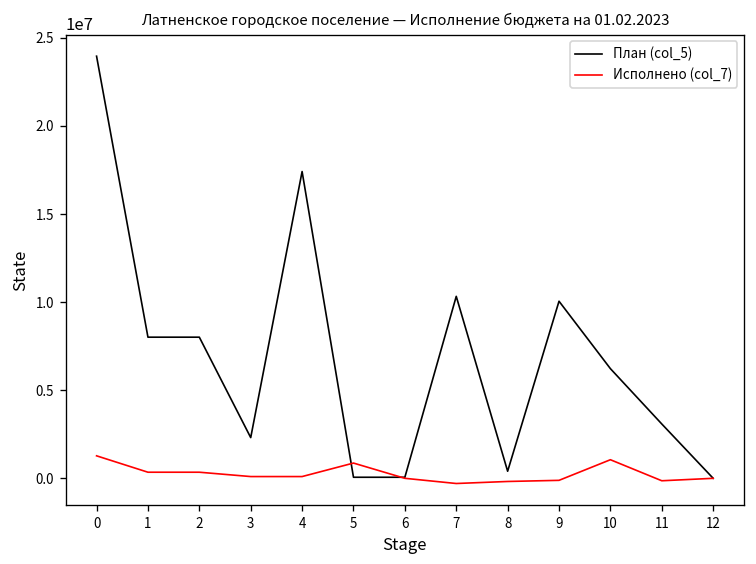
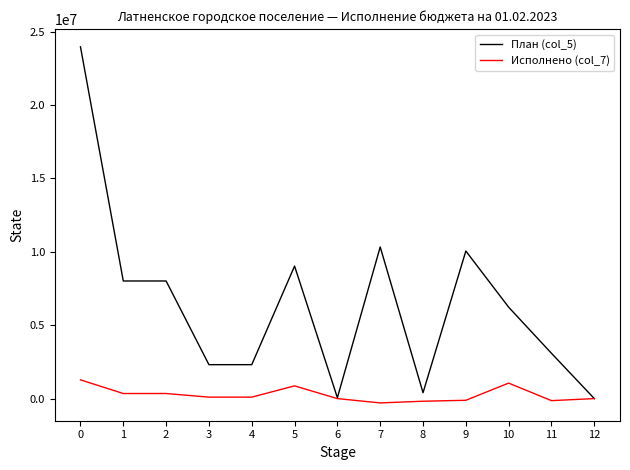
  {
    "План (col_5)": {
      "0": 24000000,
      "1": 8000000,
      "2": 8000000,
      "3": 2300000,
-     "4": 17400000,
-     "5": 100000,
+     "4": 2300000,
+     "5": 9000000,
      "7": 10300000,
      "8": 400000,
      "9": 10100000,
      "10": 6200000,
      "11": 3100000
    },
    "Исполнено (col_7)": {
      "0": 1300000,
      "1": 300000,
      "2": 300000,
      "3": 100000,
      "4": 100000,
      "5": 900000,
      "7": -300000,
      "8": -200000,
      "9": -100000,
      "10": 1100000,
      "11": -100000
    }
  }
